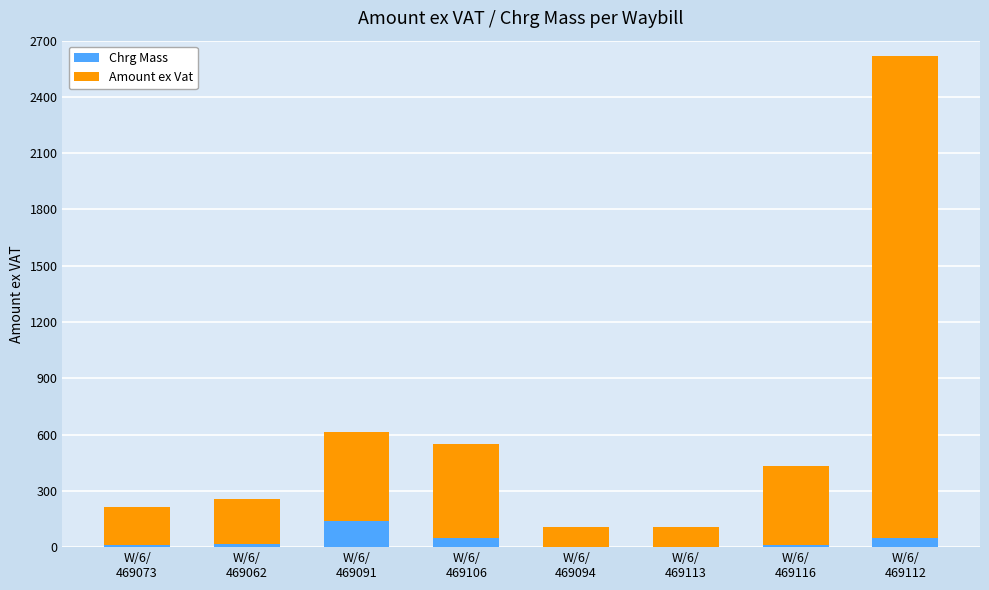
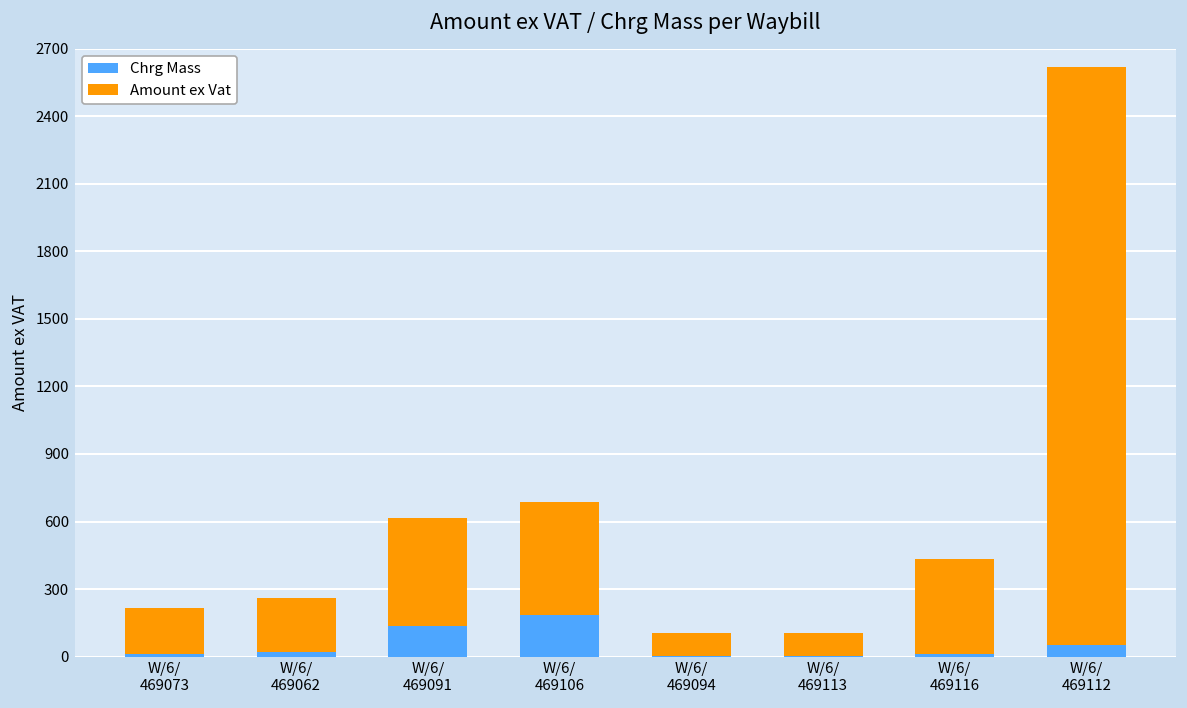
  {
    "Chrg Mass": {
      "W/6/ 469062": 20,
      "W/6/ 469091": 140,
-     "W/6/ 469106": 50,
+     "W/6/ 469106": 190,
      "W/6/ 469112": 50
    },
    "Amount ex Vat": {
      "W/6/ 469073": 210,
      "W/6/ 469062": 240,
      "W/6/ 469091": 480,
      "W/6/ 469106": 500,
      "W/6/ 469094": 100,
      "W/6/ 469113": 100,
      "W/6/ 469116": 420,
      "W/6/ 469112": 2570
    }
  }
